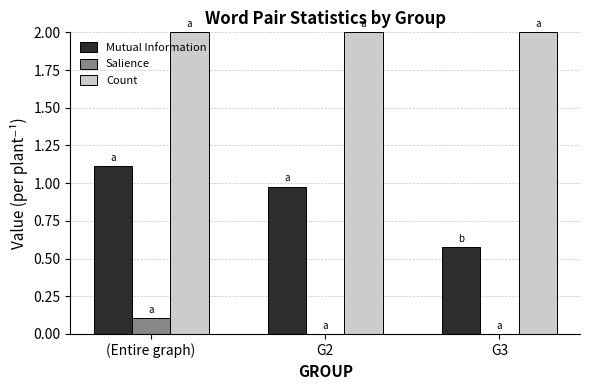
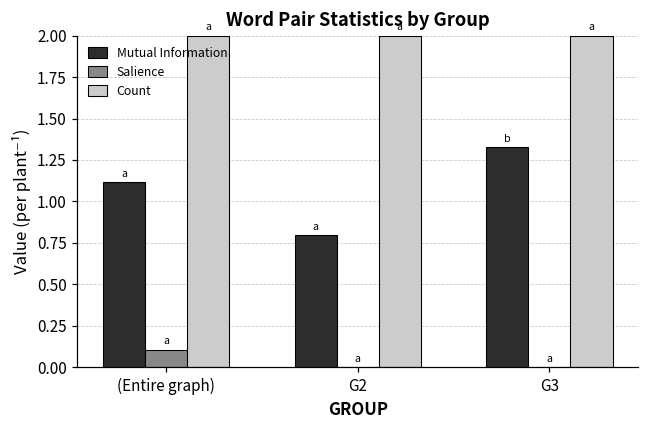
  {
    "Mutual Information": {
      "(Entire graph)": 1.11,
-     "G2": 0.98,
-     "G3": 0.58
+     "G2": 0.80,
+     "G3": 1.33
    },
    "Salience": {
      "(Entire graph)": 0.11,
      "G2": 0.00,
      "G3": 0.00
    },
    "Count": {
      "(Entire graph)": 2.00,
      "G2": 2.00,
      "G3": 2.00
    }
  }
